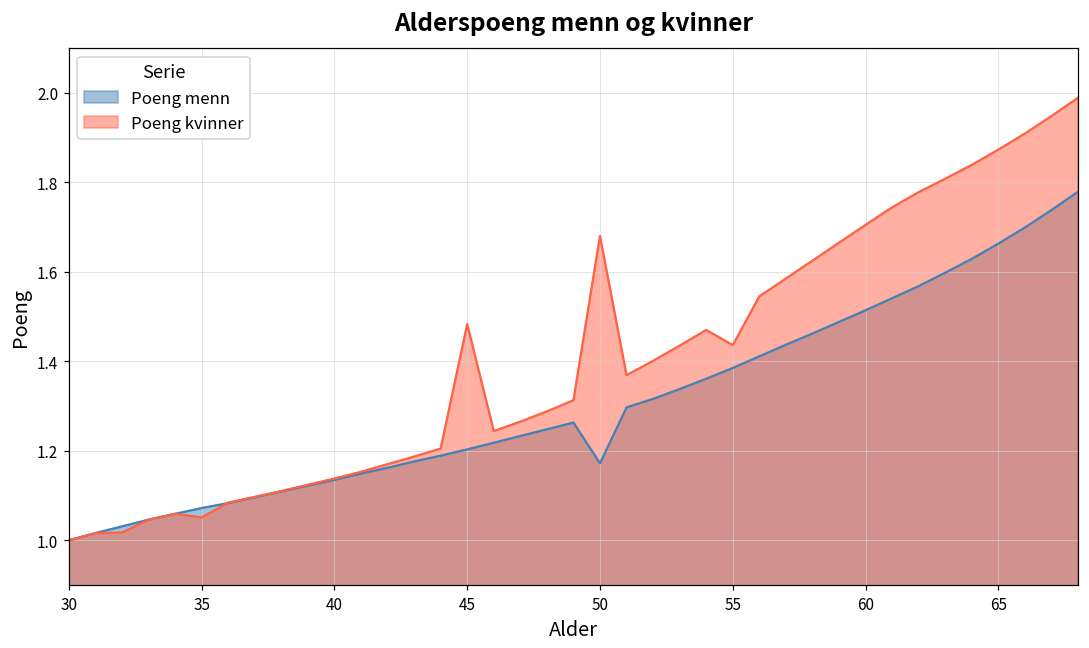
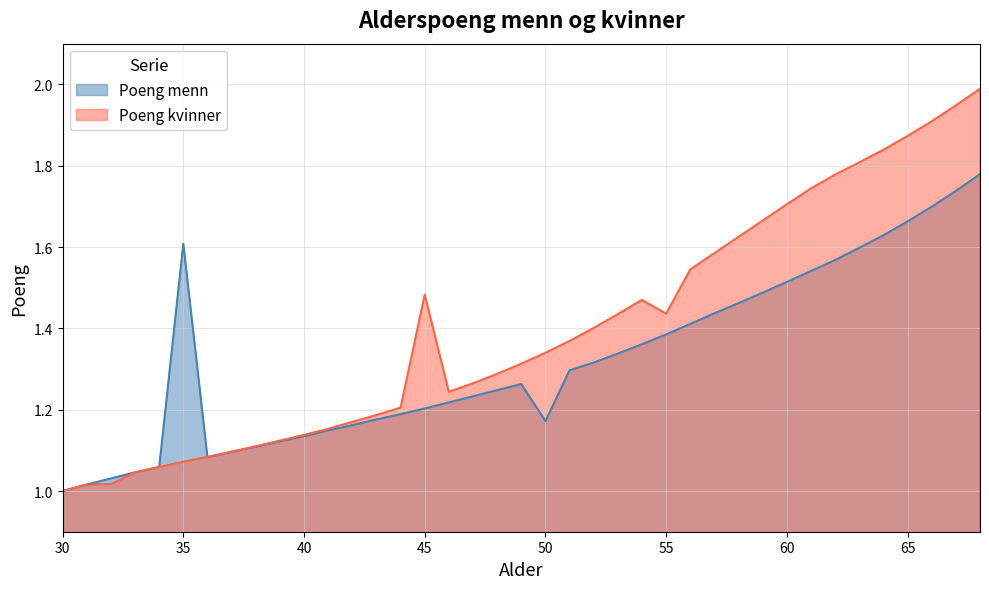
  {
    "Poeng menn": {
-     "35": 1.07,
+     "35": 1.61,
      "45": 1.20,
      "50": 1.17,
      "55": 1.39,
      "60": 1.51,
      "65": 1.66
    },
    "Poeng kvinner": {
-     "35": 1.05,
+     "35": 1.07,
      "45": 1.48,
-     "50": 1.68,
+     "50": 1.34,
      "55": 1.44,
      "60": 1.71,
      "65": 1.87
    }
  }
